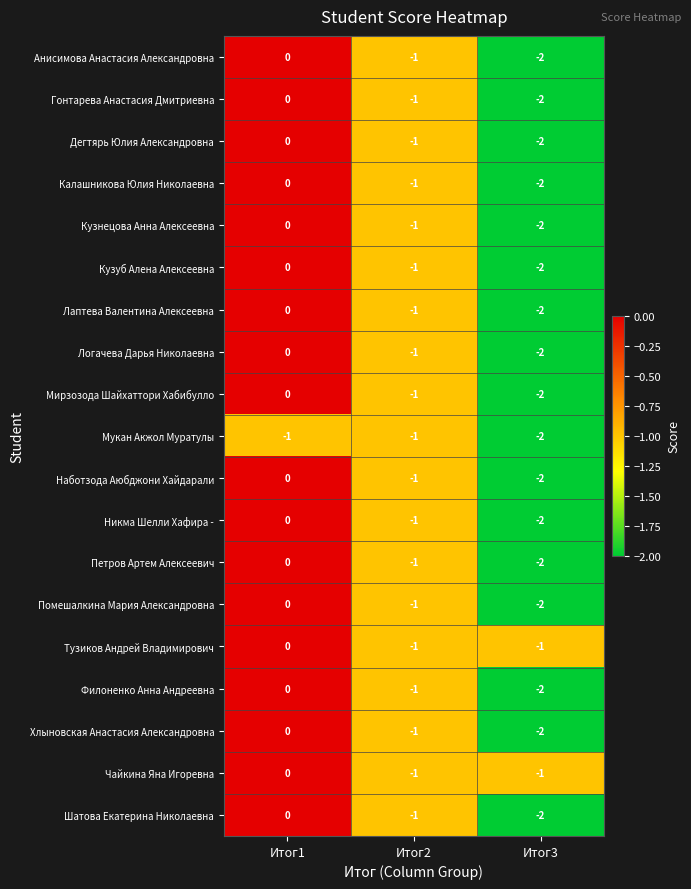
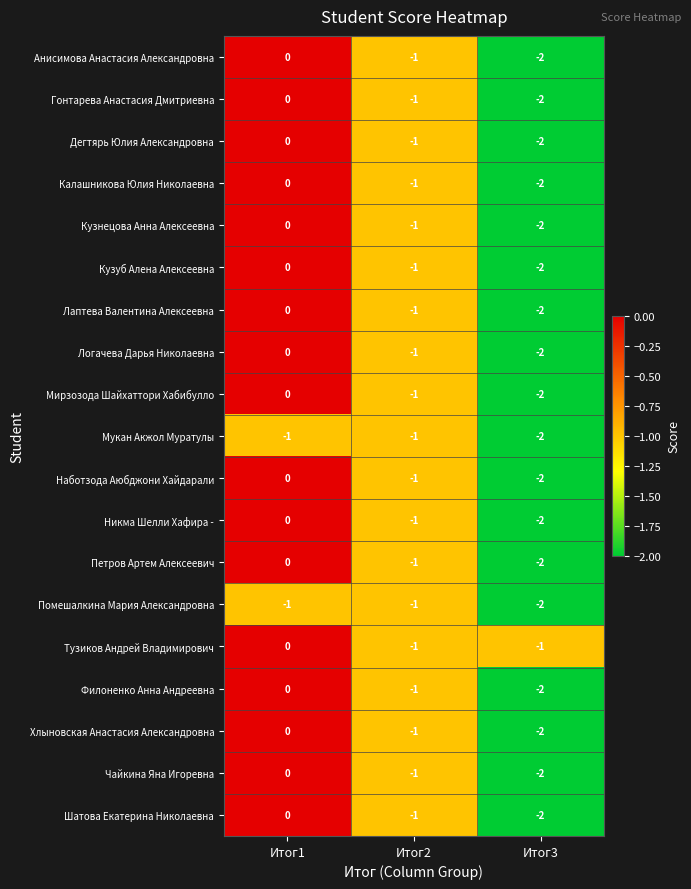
  {
    "Анисимова Анастасия Александровна": {
      "Итог1": 0,
      "Итог2": -1,
      "Итог3": -2
    },
    "Гонтарева Анастасия Дмитриевна": {
      "Итог1": 0,
      "Итог2": -1,
      "Итог3": -2
    },
    "Дегтярь Юлия Александровна": {
      "Итог1": 0,
      "Итог2": -1,
      "Итог3": -2
    },
    "Калашникова Юлия Николаевна": {
      "Итог1": 0,
      "Итог2": -1,
      "Итог3": -2
    },
    "Кузнецова Анна Алексеевна": {
      "Итог1": 0,
      "Итог2": -1,
      "Итог3": -2
    },
    "Кузуб Алена Алексеевна": {
      "Итог1": 0,
      "Итог2": -1,
      "Итог3": -2
    },
    "Лаптева Валентина Алексеевна": {
      "Итог1": 0,
      "Итог2": -1,
      "Итог3": -2
    },
    "Логачева Дарья Николаевна": {
      "Итог1": 0,
      "Итог2": -1,
      "Итог3": -2
    },
    "Мирзозода Шайхаттори Хабибулло": {
      "Итог1": 0,
      "Итог2": -1,
      "Итог3": -2
    },
    "Мукан Акжол Муратулы": {
      "Итог1": -1,
      "Итог2": -1,
      "Итог3": -2
    },
    "Наботзода Аюбджони Хайдарали": {
      "Итог1": 0,
      "Итог2": -1,
      "Итог3": -2
    },
    "Никма Шелли Хафира -": {
      "Итог1": 0,
      "Итог2": -1,
      "Итог3": -2
    },
    "Петров Артем Алексеевич": {
      "Итог1": 0,
      "Итог2": -1,
      "Итог3": -2
    },
    "Помешалкина Мария Александровна": {
-     "Итог1": 0,
+     "Итог1": -1,
      "Итог2": -1,
      "Итог3": -2
    },
    "Тузиков Андрей Владимирович": {
      "Итог1": 0,
      "Итог2": -1,
      "Итог3": -1
    },
    "Филоненко Анна Андреевна": {
      "Итог1": 0,
      "Итог2": -1,
      "Итог3": -2
    },
    "Хлыновская Анастасия Александровна": {
      "Итог1": 0,
      "Итог2": -1,
      "Итог3": -2
    },
    "Чайкина Яна Игоревна": {
      "Итог1": 0,
      "Итог2": -1,
-     "Итог3": -1
+     "Итог3": -2
    },
    "Шатова Екатерина Николаевна": {
      "Итог1": 0,
      "Итог2": -1,
      "Итог3": -2
    }
  }
